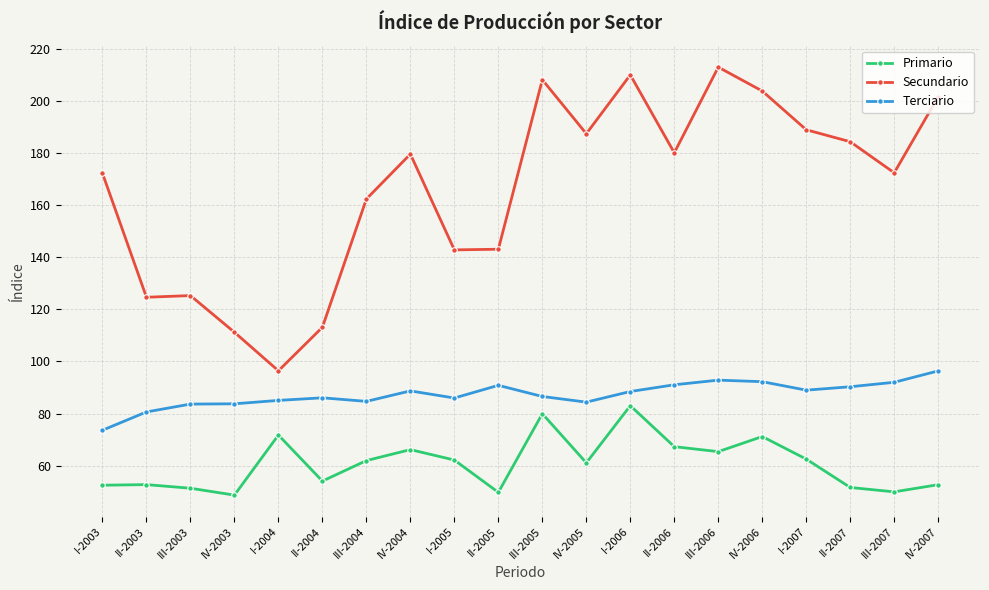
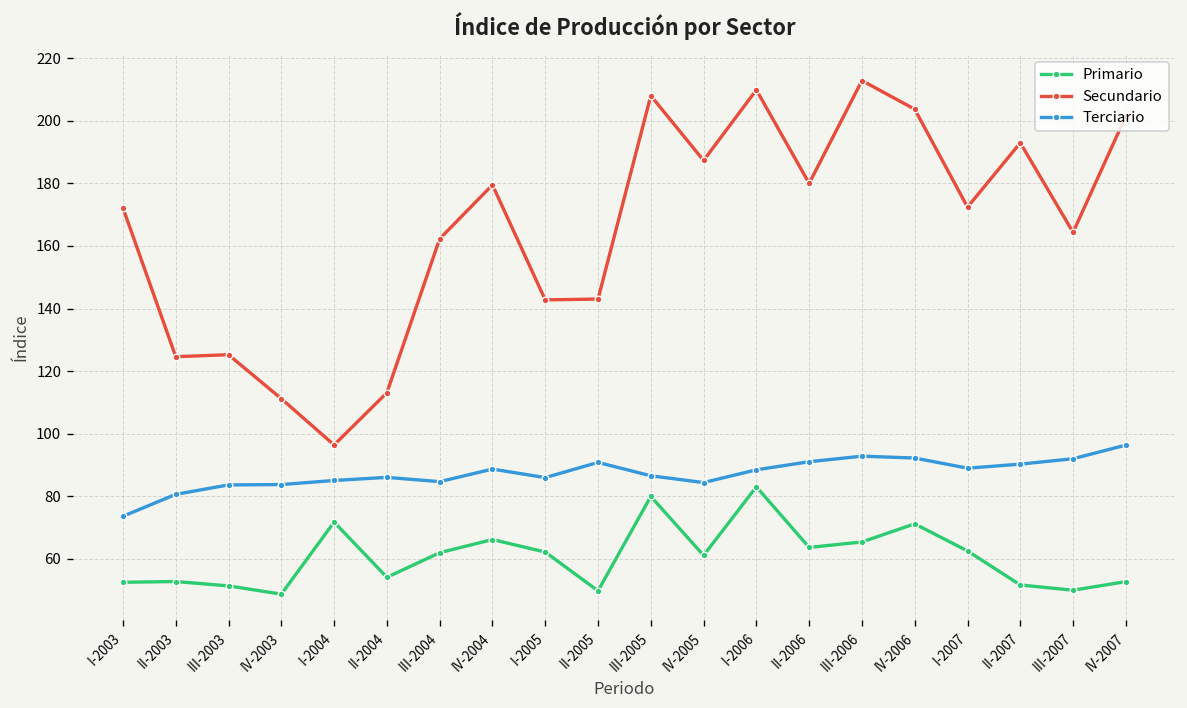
  {
    "Primario": {
      "I-2003": 53,
      "II-2003": 53,
      "III-2003": 51,
      "IV-2003": 49,
      "I-2004": 72,
      "II-2004": 54,
      "III-2004": 62,
      "IV-2004": 66,
      "I-2005": 62,
      "II-2005": 50,
      "III-2005": 80,
      "IV-2005": 61,
      "I-2006": 83,
-     "II-2006": 67,
+     "II-2006": 64,
      "III-2006": 65,
      "IV-2006": 71,
      "I-2007": 63,
      "II-2007": 52,
      "III-2007": 50,
      "IV-2007": 53
    },
    "Secundario": {
      "I-2003": 172,
      "II-2003": 125,
      "III-2003": 125,
      "IV-2003": 111,
      "I-2004": 96,
      "II-2004": 113,
      "III-2004": 162,
      "IV-2004": 180,
      "I-2005": 143,
      "II-2005": 143,
      "III-2005": 208,
      "IV-2005": 187,
      "I-2006": 210,
      "II-2006": 180,
      "III-2006": 213,
      "IV-2006": 204,
-     "I-2007": 189,
-     "II-2007": 184,
-     "III-2007": 172
+     "I-2007": 172,
+     "II-2007": 193,
+     "III-2007": 164
    },
    "Terciario": {
      "I-2003": 74,
      "II-2003": 81,
      "III-2003": 84,
      "IV-2003": 84,
      "I-2004": 85,
      "II-2004": 86,
      "III-2004": 85,
      "IV-2004": 89,
      "I-2005": 86,
      "II-2005": 91,
      "III-2005": 87,
      "IV-2005": 84,
      "I-2006": 88,
      "II-2006": 91,
      "III-2006": 93,
      "IV-2006": 92,
      "I-2007": 89,
      "II-2007": 90,
      "III-2007": 92,
      "IV-2007": 96
    }
  }
